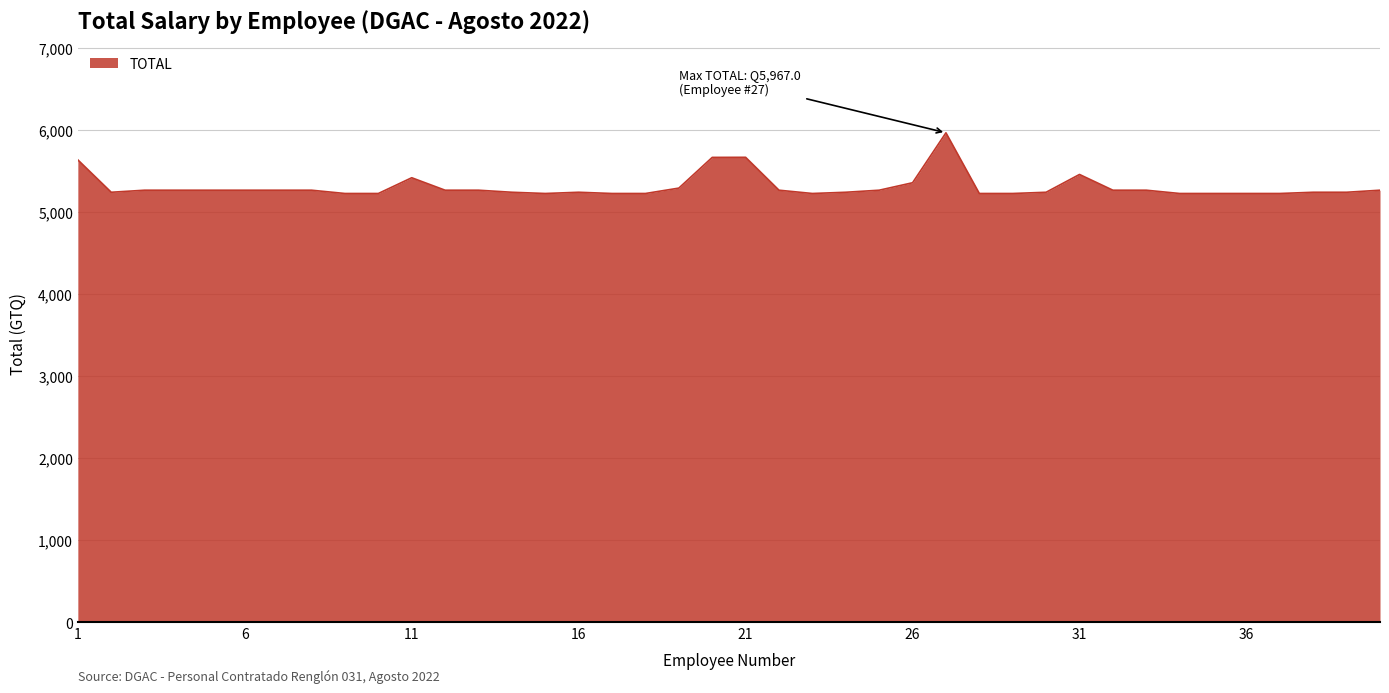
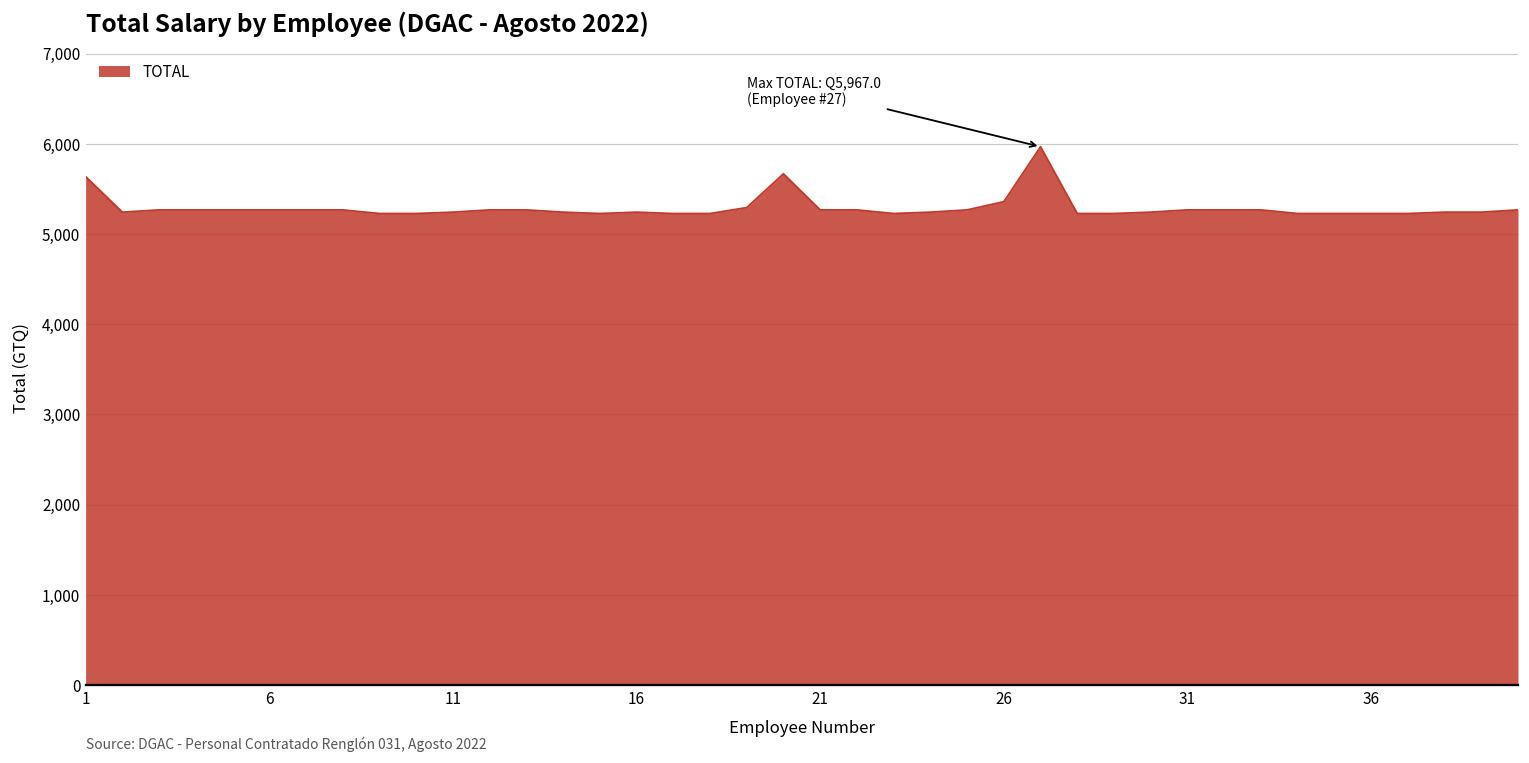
  {
    "1": "5,600",
    "6": "5,300",
-   "11": "5,400",
+   "11": "5,200",
    "16": "5,200",
-   "21": "5,700",
+   "21": "5,300",
    "26": "5,400",
-   "31": "5,500",
+   "31": "5,300",
    "36": "5,200"
  }
